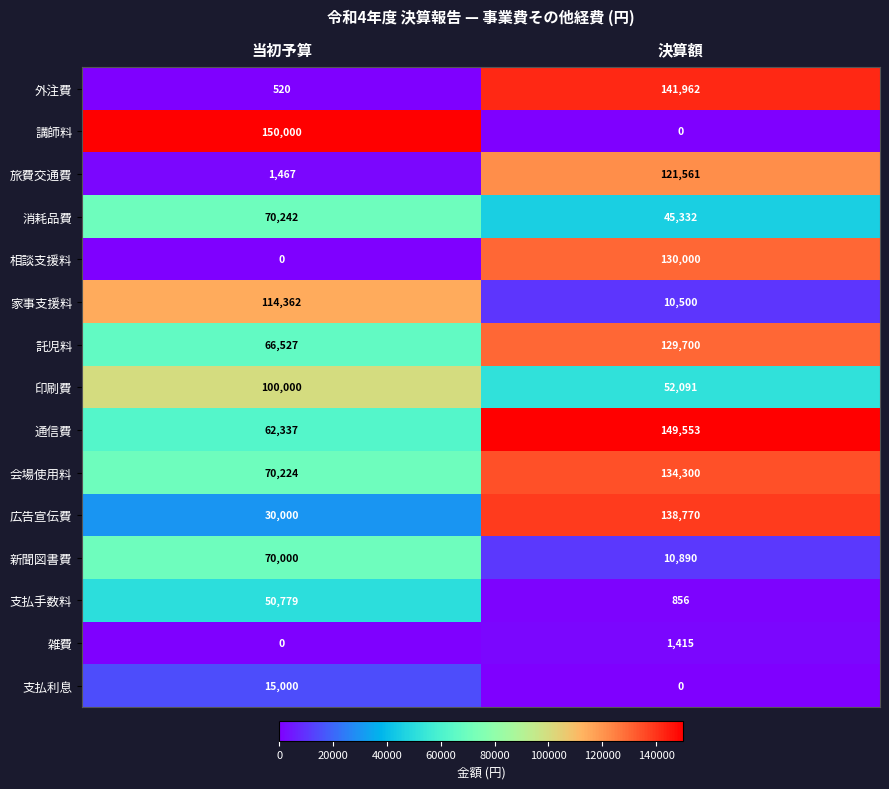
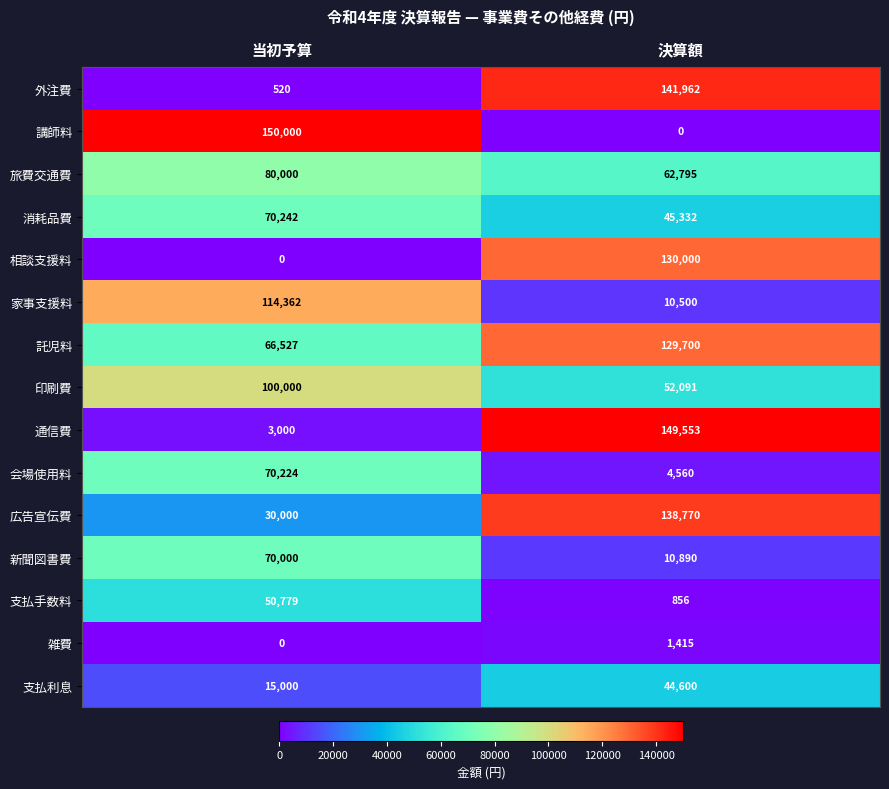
  {
    "外注費": {
      "当初予算": "520",
      "決算額": "141,962"
    },
    "講師料": {
      "当初予算": "150,000",
      "決算額": "0"
    },
    "旅費交通費": {
-     "当初予算": "1,467",
-     "決算額": "121,561"
+     "当初予算": "80,000",
+     "決算額": "62,795"
    },
    "消耗品費": {
      "当初予算": "70,242",
      "決算額": "45,332"
    },
    "相談支援料": {
      "当初予算": "0",
      "決算額": "130,000"
    },
    "家事支援料": {
      "当初予算": "114,362",
      "決算額": "10,500"
    },
    "託児料": {
      "当初予算": "66,527",
      "決算額": "129,700"
    },
    "印刷費": {
      "当初予算": "100,000",
      "決算額": "52,091"
    },
    "通信費": {
-     "当初予算": "62,337",
+     "当初予算": "3,000",
      "決算額": "149,553"
    },
    "会場使用料": {
      "当初予算": "70,224",
-     "決算額": "134,300"
+     "決算額": "4,560"
    },
    "広告宣伝費": {
      "当初予算": "30,000",
      "決算額": "138,770"
    },
    "新聞図書費": {
      "当初予算": "70,000",
      "決算額": "10,890"
    },
    "支払手数料": {
      "当初予算": "50,779",
      "決算額": "856"
    },
    "雑費": {
      "当初予算": "0",
      "決算額": "1,415"
    },
    "支払利息": {
      "当初予算": "15,000",
-     "決算額": "0"
+     "決算額": "44,600"
    }
  }
